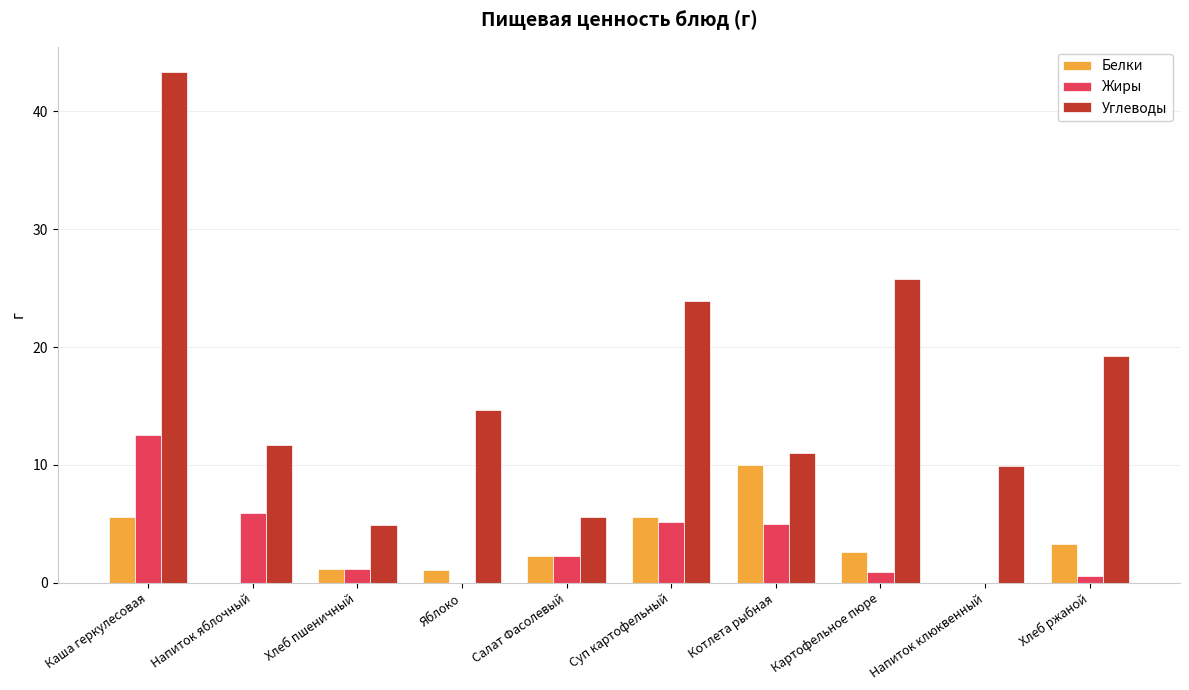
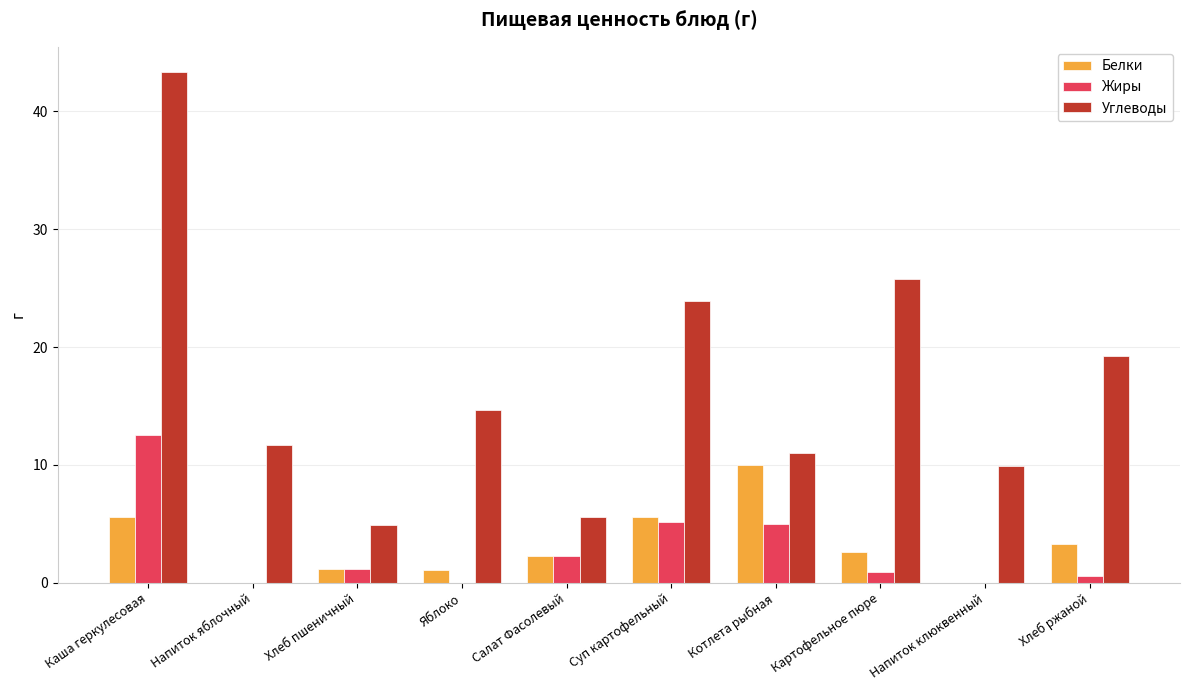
  {
    "Белки": {
      "Каша геркулесовая": 5.6,
      "Напиток яблочный": 0.0,
      "Хлеб пшеничный": 1.2,
      "Яблоко": 1.1,
      "Салат Фасолевый": 2.3,
      "Суп картофельный": 5.6,
      "Котлета рыбная": 10.0,
      "Картофельное пюре": 2.6,
      "Напиток клюквенный": 0.0,
      "Хлеб ржаной": 3.3
    },
    "Жиры": {
      "Каша геркулесовая": 12.5,
-     "Напиток яблочный": 5.9,
+     "Напиток яблочный": 0.0,
      "Хлеб пшеничный": 1.2,
      "Яблоко": 0.0,
      "Салат Фасолевый": 2.3,
      "Суп картофельный": 5.2,
      "Котлета рыбная": 5.0,
      "Картофельное пюре": 0.9,
      "Напиток клюквенный": 0.0,
      "Хлеб ржаной": 0.6
    },
    "Углеводы": {
      "Каша геркулесовая": 43.3,
      "Напиток яблочный": 11.7,
      "Хлеб пшеничный": 4.9,
      "Яблоко": 14.7,
      "Салат Фасолевый": 5.6,
      "Суп картофельный": 23.9,
      "Котлета рыбная": 11.0,
      "Картофельное пюре": 25.8,
      "Напиток клюквенный": 9.9,
      "Хлеб ржаной": 19.2
    }
  }
